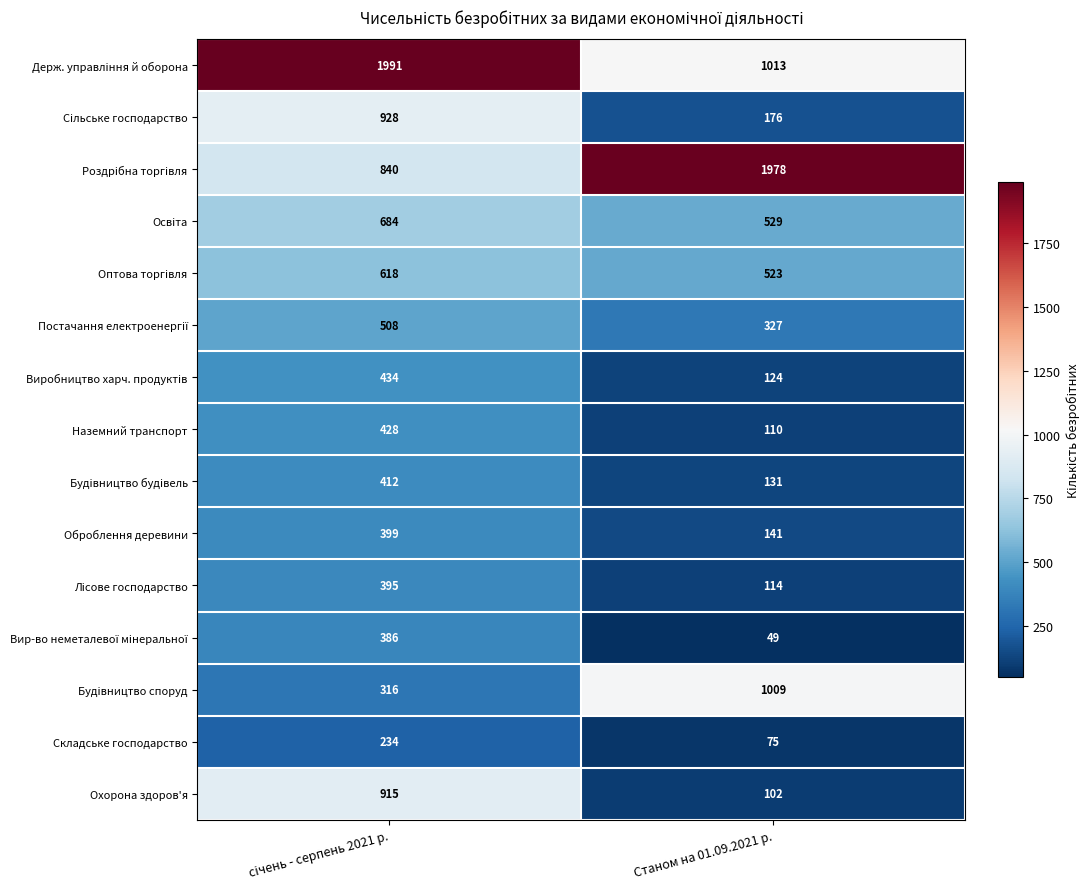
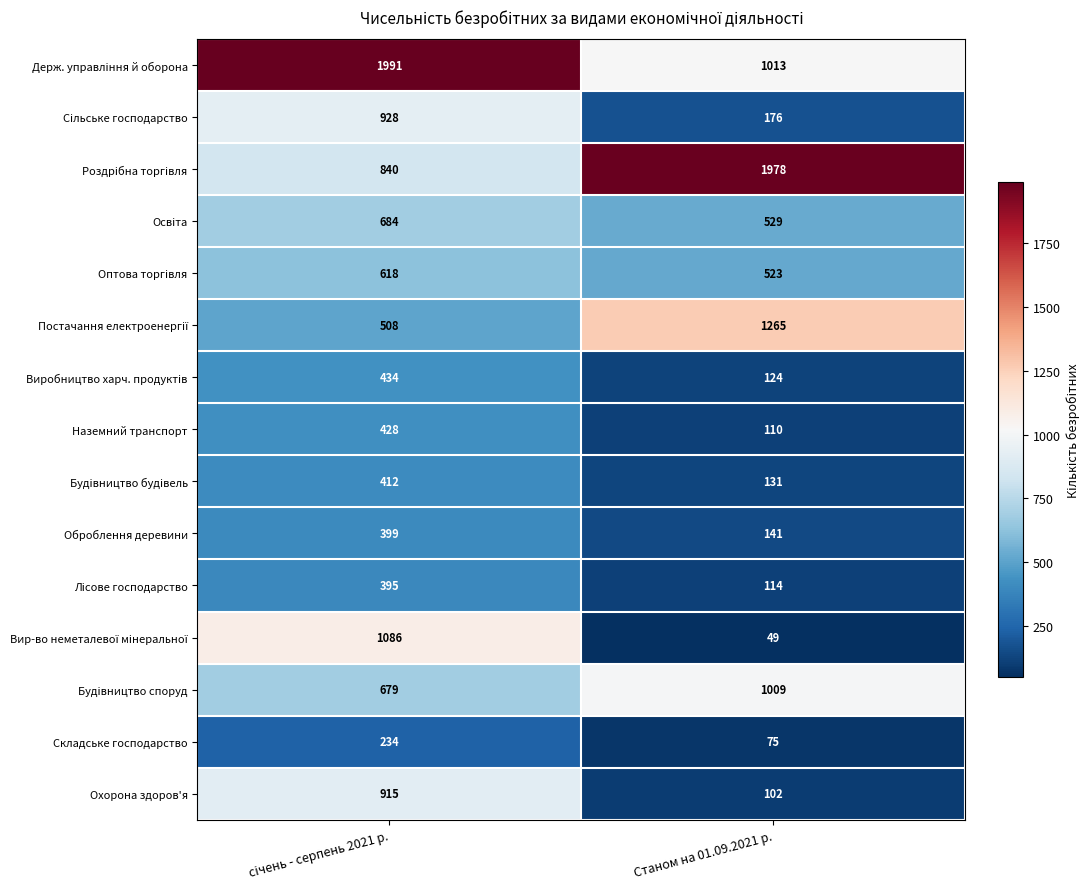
  {
    "Держ. управління й оборона": {
      "січень - серпень 2021 р.": 1991,
      "Станом на 01.09.2021 р.": 1013
    },
    "Сільське господарство": {
      "січень - серпень 2021 р.": 928,
      "Станом на 01.09.2021 р.": 176
    },
    "Роздрібна торгівля": {
      "січень - серпень 2021 р.": 840,
      "Станом на 01.09.2021 р.": 1978
    },
    "Освіта": {
      "січень - серпень 2021 р.": 684,
      "Станом на 01.09.2021 р.": 529
    },
    "Оптова торгівля": {
      "січень - серпень 2021 р.": 618,
      "Станом на 01.09.2021 р.": 523
    },
    "Постачання електроенергії": {
      "січень - серпень 2021 р.": 508,
-     "Станом на 01.09.2021 р.": 327
+     "Станом на 01.09.2021 р.": 1265
    },
    "Виробництво харч. продуктів": {
      "січень - серпень 2021 р.": 434,
      "Станом на 01.09.2021 р.": 124
    },
    "Наземний транспорт": {
      "січень - серпень 2021 р.": 428,
      "Станом на 01.09.2021 р.": 110
    },
    "Будівництво будівель": {
      "січень - серпень 2021 р.": 412,
      "Станом на 01.09.2021 р.": 131
    },
    "Оброблення деревини": {
      "січень - серпень 2021 р.": 399,
      "Станом на 01.09.2021 р.": 141
    },
    "Лісове господарство": {
      "січень - серпень 2021 р.": 395,
      "Станом на 01.09.2021 р.": 114
    },
    "Вир-во неметалевої мінеральної": {
-     "січень - серпень 2021 р.": 386,
+     "січень - серпень 2021 р.": 1086,
      "Станом на 01.09.2021 р.": 49
    },
    "Будівництво споруд": {
-     "січень - серпень 2021 р.": 316,
+     "січень - серпень 2021 р.": 679,
      "Станом на 01.09.2021 р.": 1009
    },
    "Складське господарство": {
      "січень - серпень 2021 р.": 234,
      "Станом на 01.09.2021 р.": 75
    },
    "Охорона здоров'я": {
      "січень - серпень 2021 р.": 915,
      "Станом на 01.09.2021 р.": 102
    }
  }
